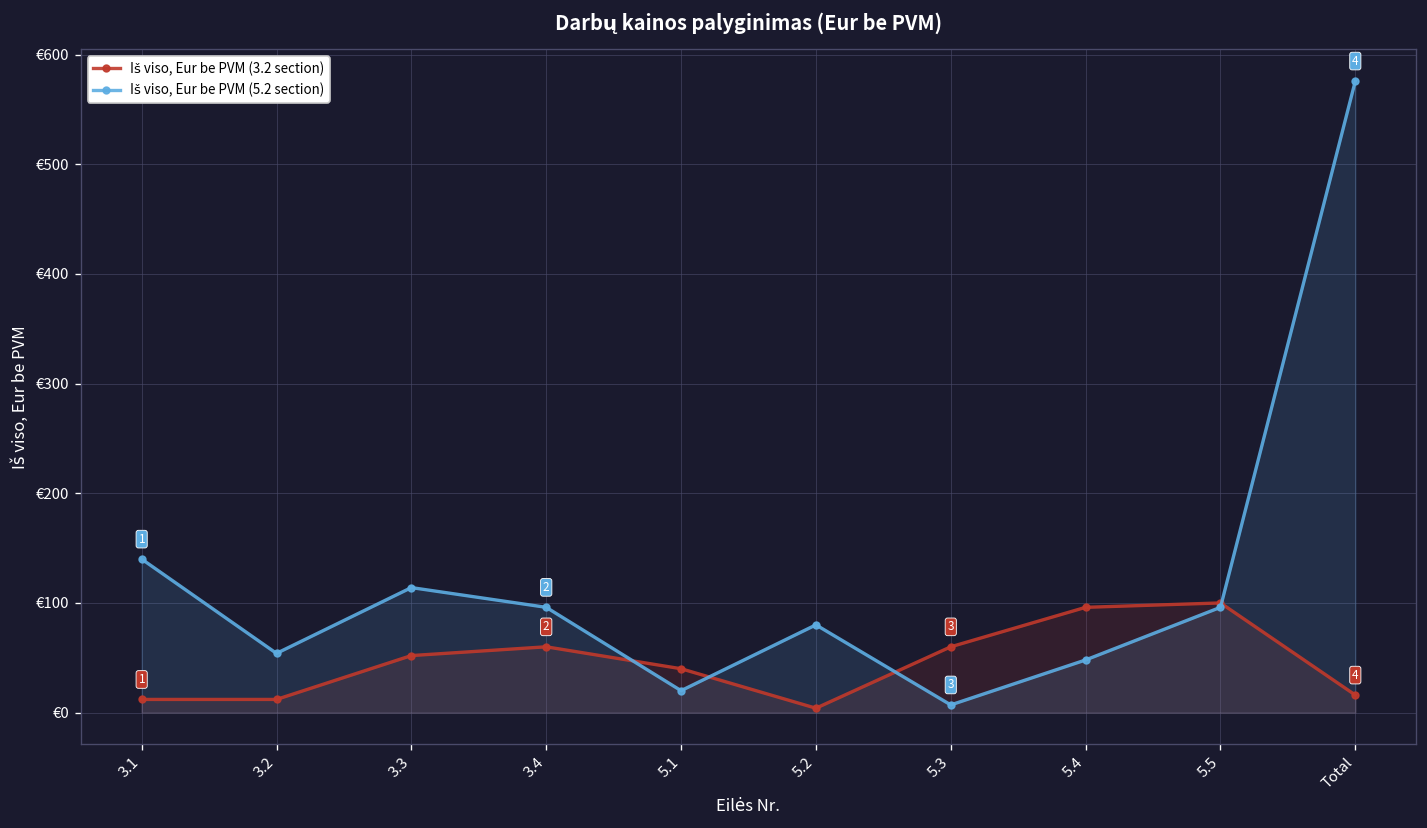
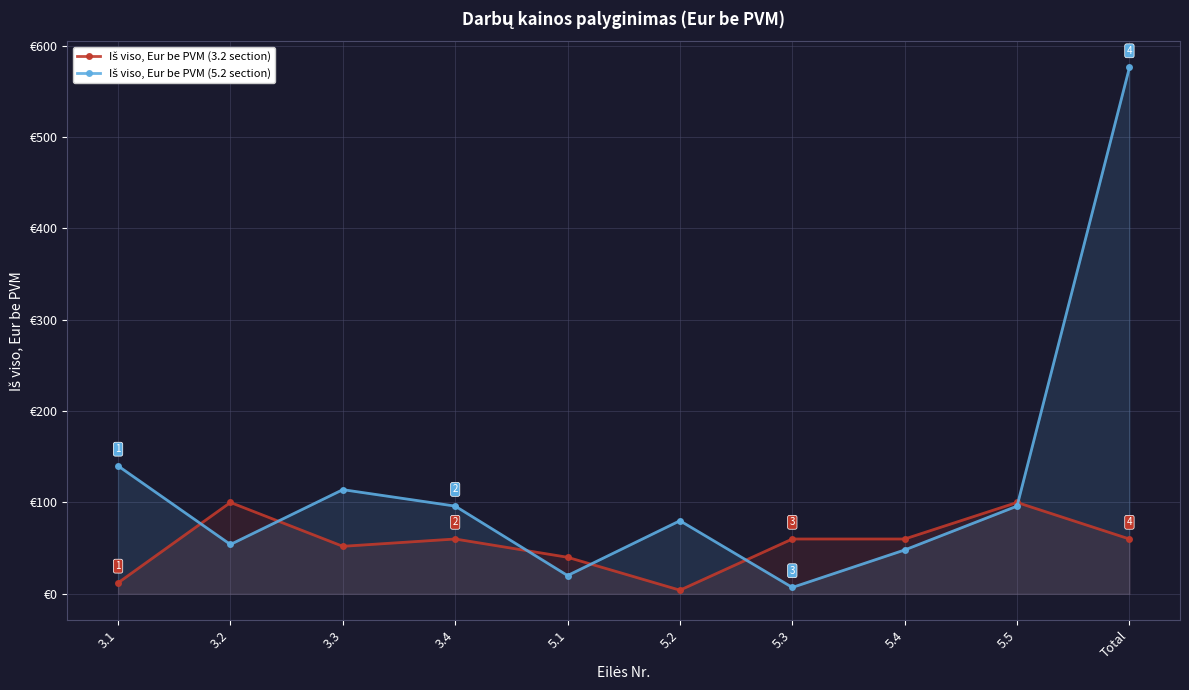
  {
    "Iš viso, Eur be PVM (3.2 section)": {
-     "3.2": "€10",
+     "3.2": "€100",
      "3.3": "€50",
      "3.4": "€60",
      "5.1": "€40",
      "5.2": "€0",
-     "5.4": "€100",
+     "5.4": "€60",
      "5.5": "€100",
-     "Total": "€20"
+     "Total": "€60"
    },
    "Iš viso, Eur be PVM (5.2 section)": {
      "3.2": "€50",
      "3.3": "€110",
      "5.1": "€20",
      "5.2": "€80",
      "5.4": "€50",
      "5.5": "€100"
    }
  }
